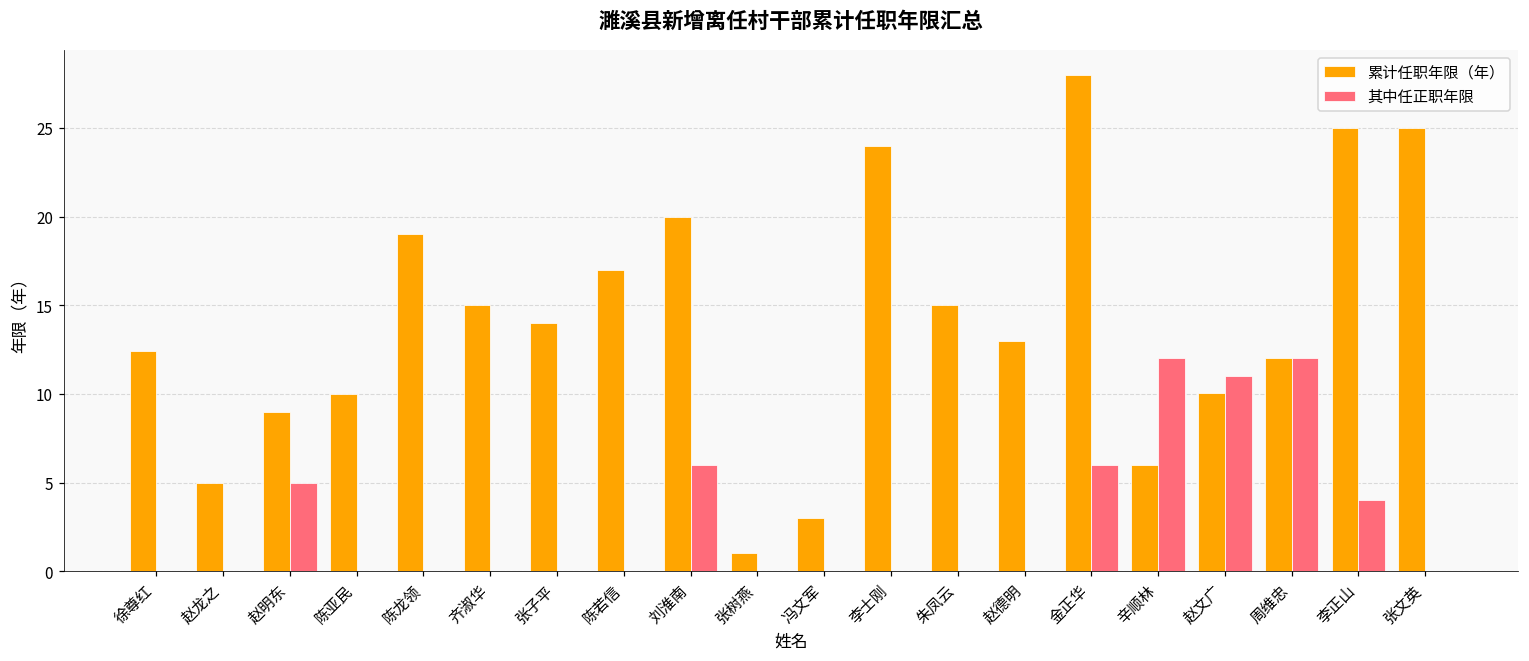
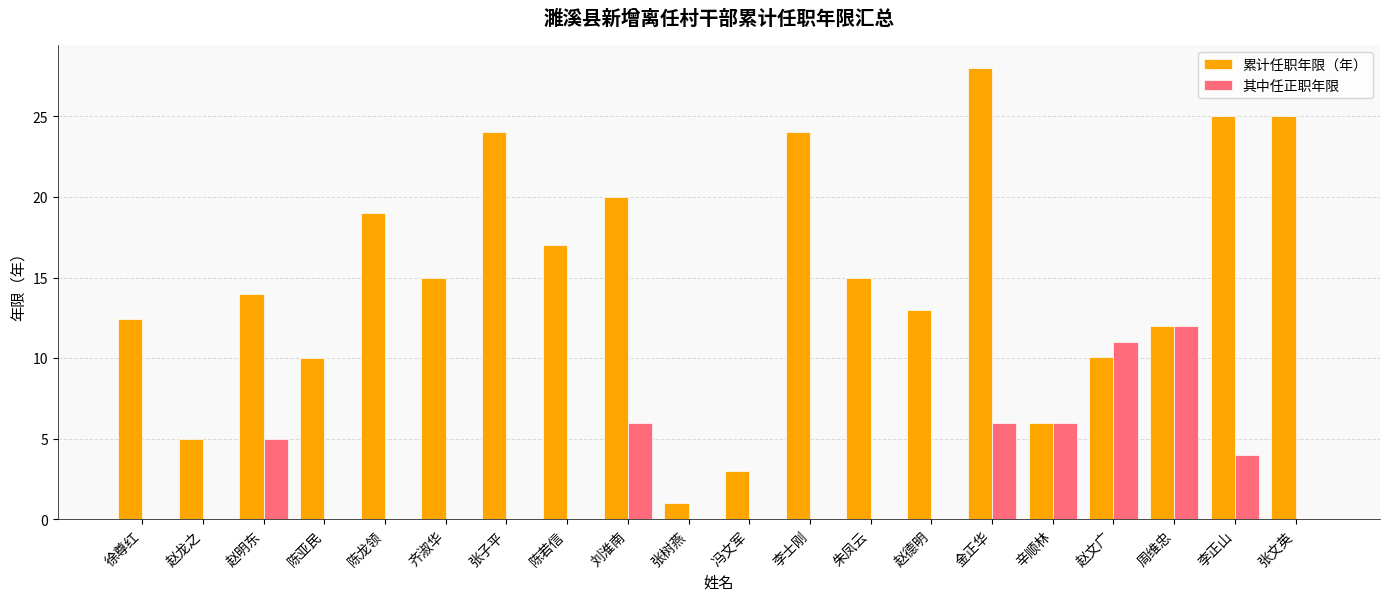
  {
    "累计任职年限（年）": {
      "徐尊红": 12.4,
      "赵龙之": 5,
-     "赵明东": 9,
+     "赵明东": 14,
      "陈亚民": 10,
      "陈龙领": 19,
      "齐淑华": 15,
-     "张子平": 14,
+     "张子平": 24,
      "陈若信": 17,
      "刘淮南": 20,
      "张树燕": 1,
      "冯文军": 3,
      "李士刚": 24,
      "朱凤云": 15,
      "赵德明": 13,
      "金正华": 28,
      "辛顺林": 6,
      "赵文广": 10,
      "周维忠": 12,
      "李正山": 25,
      "张文英": 25
    },
    "其中任正职年限": {
      "徐尊红": 0,
      "赵龙之": 0,
      "赵明东": 5,
      "陈亚民": 0,
      "陈龙领": 0,
      "齐淑华": 0,
      "张子平": 0,
      "陈若信": 0,
      "刘淮南": 6,
      "张树燕": 0,
      "冯文军": 0,
      "李士刚": 0,
      "朱凤云": 0,
      "赵德明": 0,
      "金正华": 6,
-     "辛顺林": 12,
+     "辛顺林": 6,
      "赵文广": 11,
      "周维忠": 12,
      "李正山": 4,
      "张文英": 0
    }
  }
